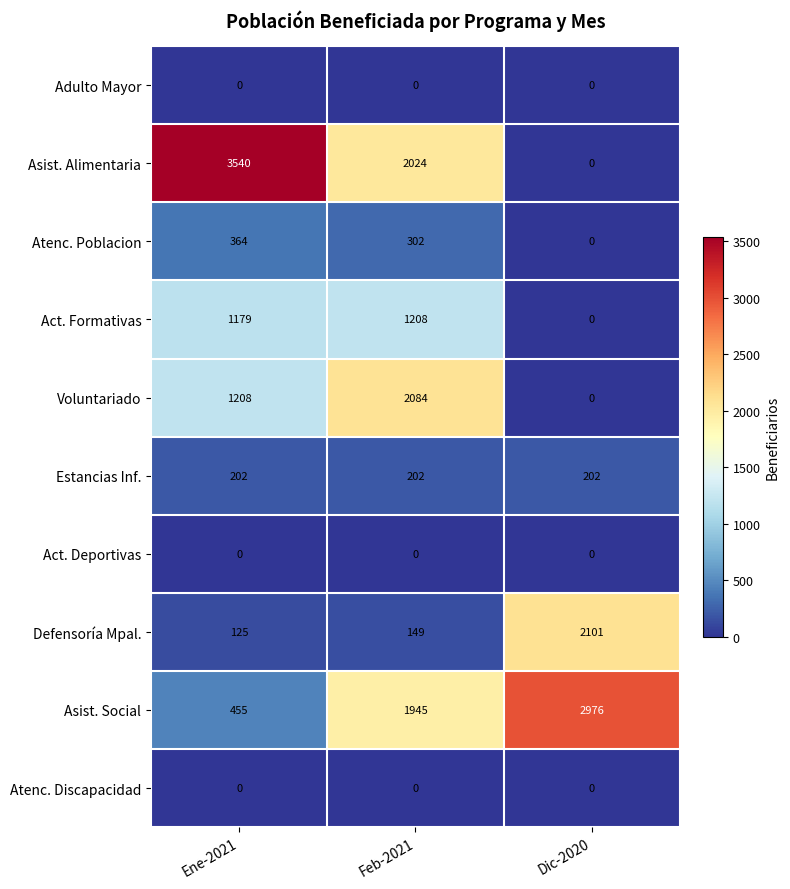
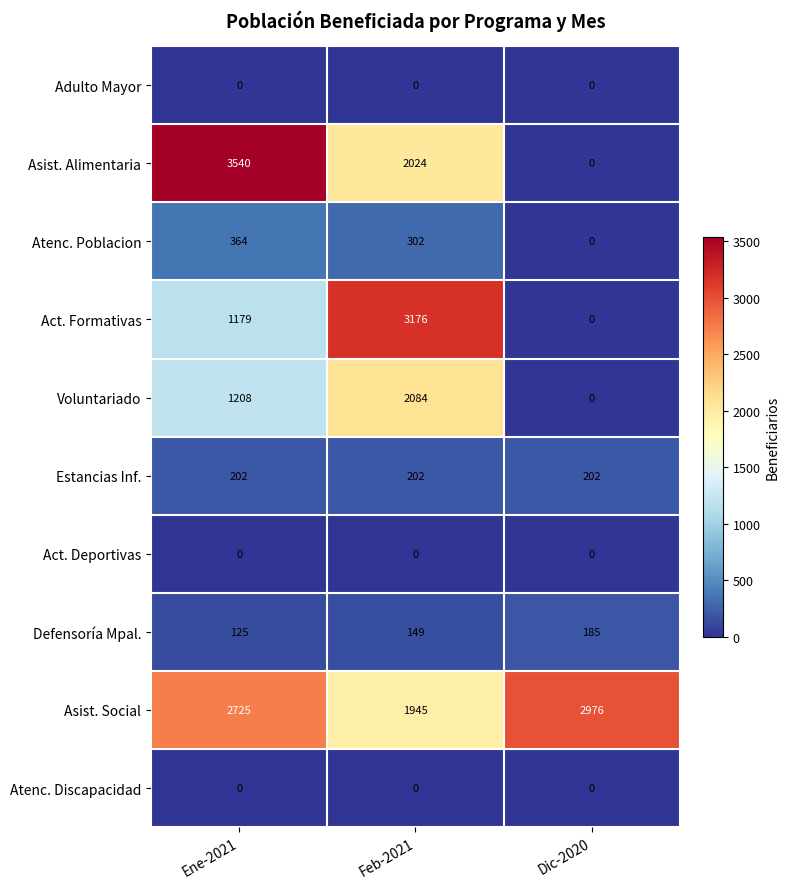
  {
    "Adulto Mayor": {
      "Ene-2021": 0,
      "Feb-2021": 0,
      "Dic-2020": 0
    },
    "Asist. Alimentaria": {
      "Ene-2021": 3540,
      "Feb-2021": 2024,
      "Dic-2020": 0
    },
    "Atenc. Poblacion": {
      "Ene-2021": 364,
      "Feb-2021": 302,
      "Dic-2020": 0
    },
    "Act. Formativas": {
      "Ene-2021": 1179,
-     "Feb-2021": 1208,
+     "Feb-2021": 3176,
      "Dic-2020": 0
    },
    "Voluntariado": {
      "Ene-2021": 1208,
      "Feb-2021": 2084,
      "Dic-2020": 0
    },
    "Estancias Inf.": {
      "Ene-2021": 202,
      "Feb-2021": 202,
      "Dic-2020": 202
    },
    "Act. Deportivas": {
      "Ene-2021": 0,
      "Feb-2021": 0,
      "Dic-2020": 0
    },
    "Defensoría Mpal.": {
      "Ene-2021": 125,
      "Feb-2021": 149,
-     "Dic-2020": 2101
+     "Dic-2020": 185
    },
    "Asist. Social": {
-     "Ene-2021": 455,
+     "Ene-2021": 2725,
      "Feb-2021": 1945,
      "Dic-2020": 2976
    },
    "Atenc. Discapacidad": {
      "Ene-2021": 0,
      "Feb-2021": 0,
      "Dic-2020": 0
    }
  }
